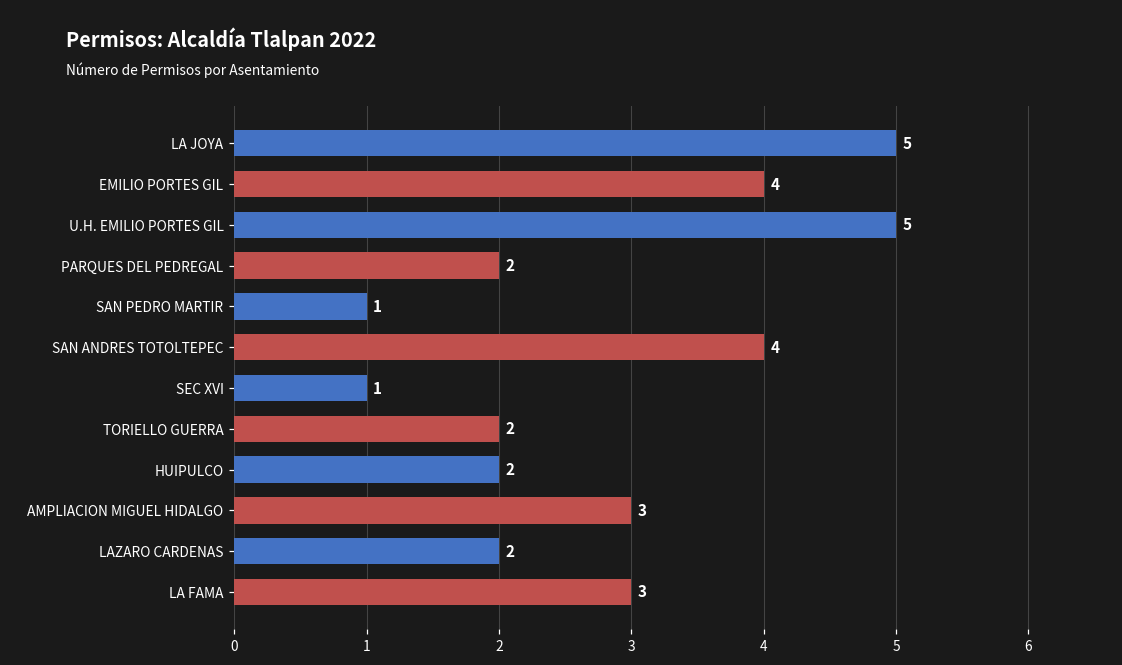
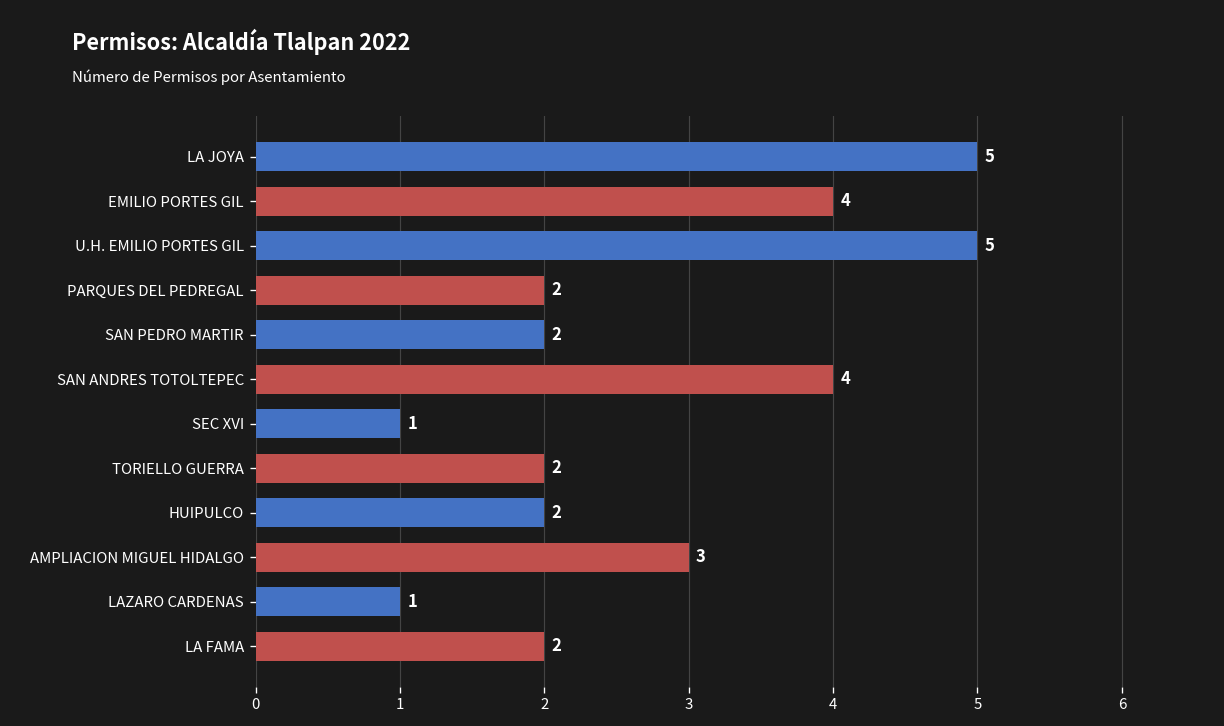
  {
    "LA JOYA": 5,
    "EMILIO PORTES GIL": 4,
    "U.H. EMILIO PORTES GIL": 5,
    "PARQUES DEL PEDREGAL": 2,
-   "SAN PEDRO MARTIR": 1,
+   "SAN PEDRO MARTIR": 2,
    "SAN ANDRES TOTOLTEPEC": 4,
    "SEC XVI": 1,
    "TORIELLO GUERRA": 2,
    "HUIPULCO": 2,
    "AMPLIACION MIGUEL HIDALGO": 3,
-   "LAZARO CARDENAS": 2,
-   "LA FAMA": 3
+   "LAZARO CARDENAS": 1,
+   "LA FAMA": 2
  }
